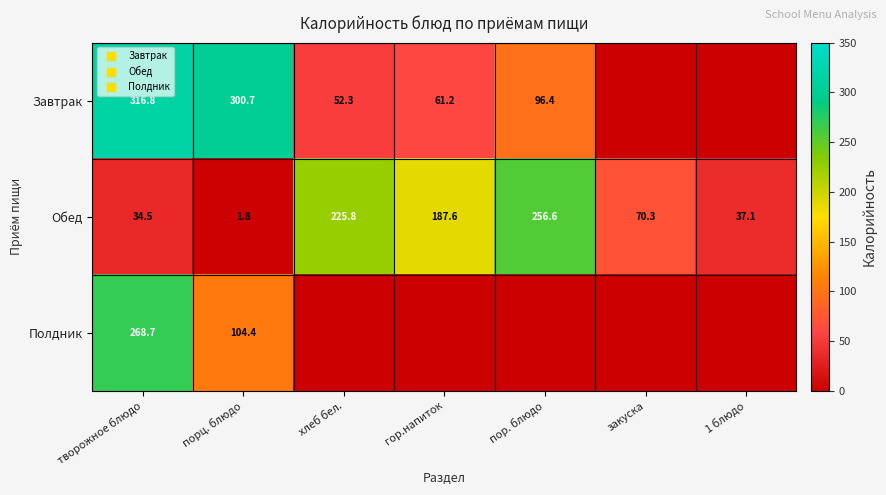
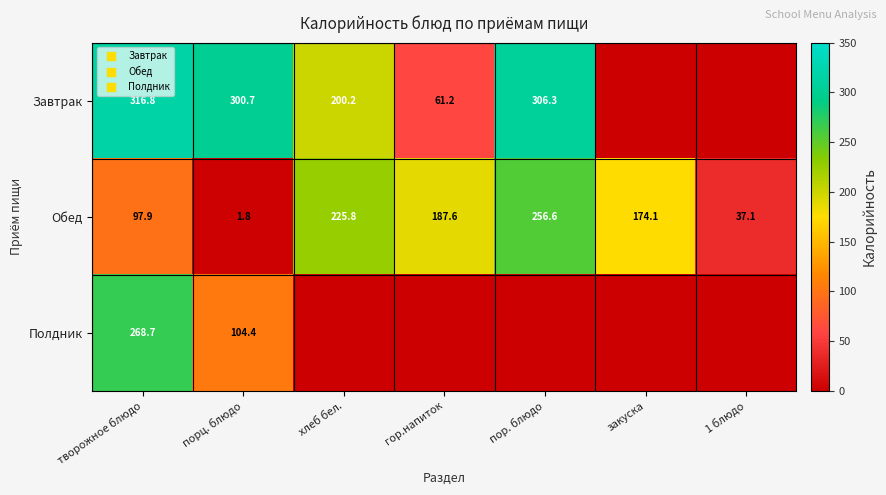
  {
    "Завтрак": {
      "порц. блюдо": 300.7,
-     "хлеб бел.": 52.3,
+     "хлеб бел.": 200.2,
      "гор.напиток": 61.2,
-     "пор. блюдо": 96.4
+     "пор. блюдо": 306.3
    },
    "Обед": {
-     "творожное блюдо": 34.5,
+     "творожное блюдо": 97.9,
      "порц. блюдо": 1.8,
      "хлеб бел.": 225.8,
      "гор.напиток": 187.6,
      "пор. блюдо": 256.6,
-     "закуска": 70.3,
+     "закуска": 174.1,
      "1 блюдо": 37.1
    },
    "Полдник": {
      "творожное блюдо": 268.7,
      "порц. блюдо": 104.4
    }
  }
